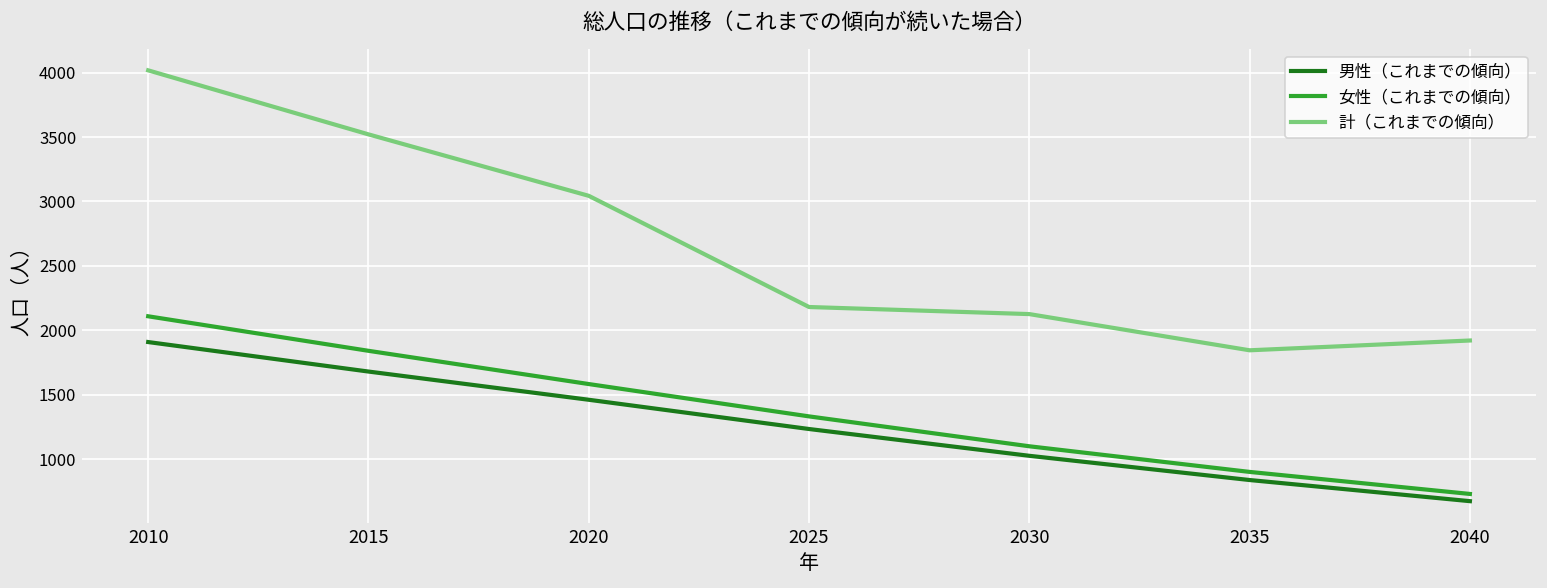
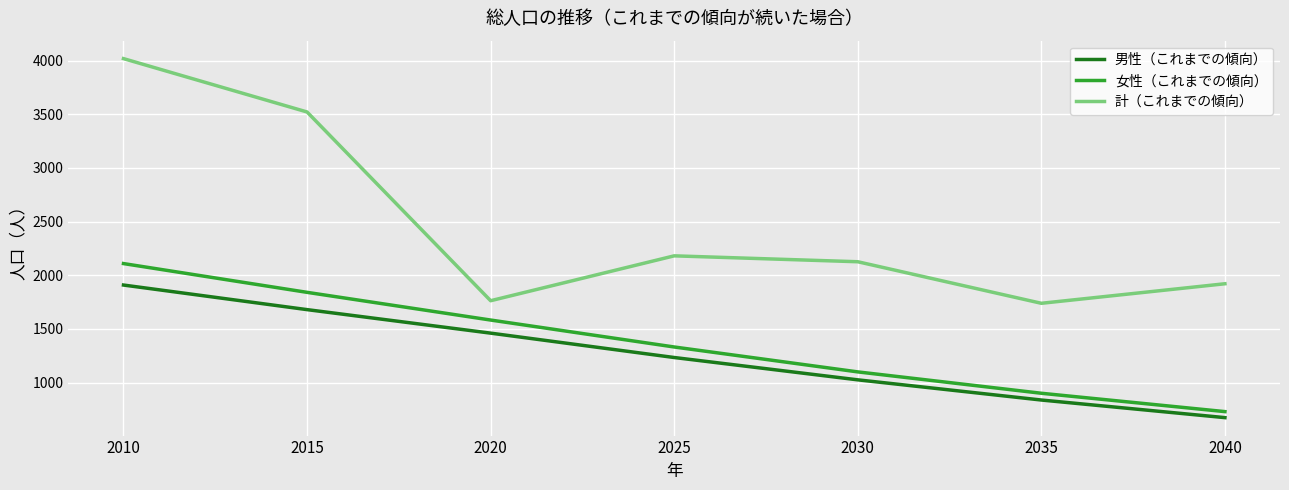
  {
    "計（これまでの傾向）": {
      "2010": 4020,
      "2015": 3520,
-     "2020": 3040,
+     "2020": 1760,
      "2025": 2180,
      "2030": 2130,
-     "2035": 1850,
+     "2035": 1740,
      "2040": 1920
    }
  }
